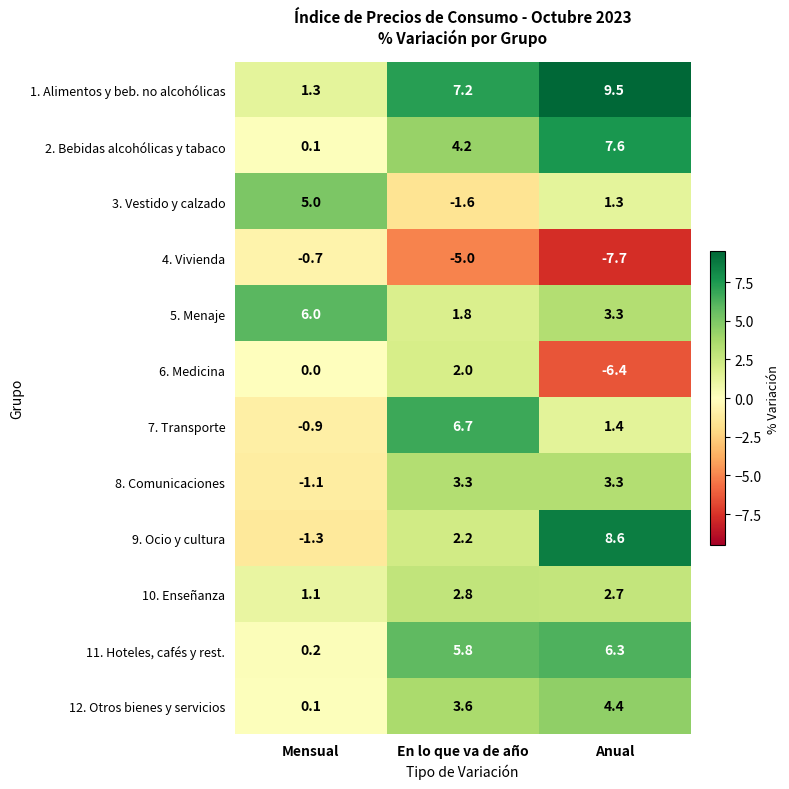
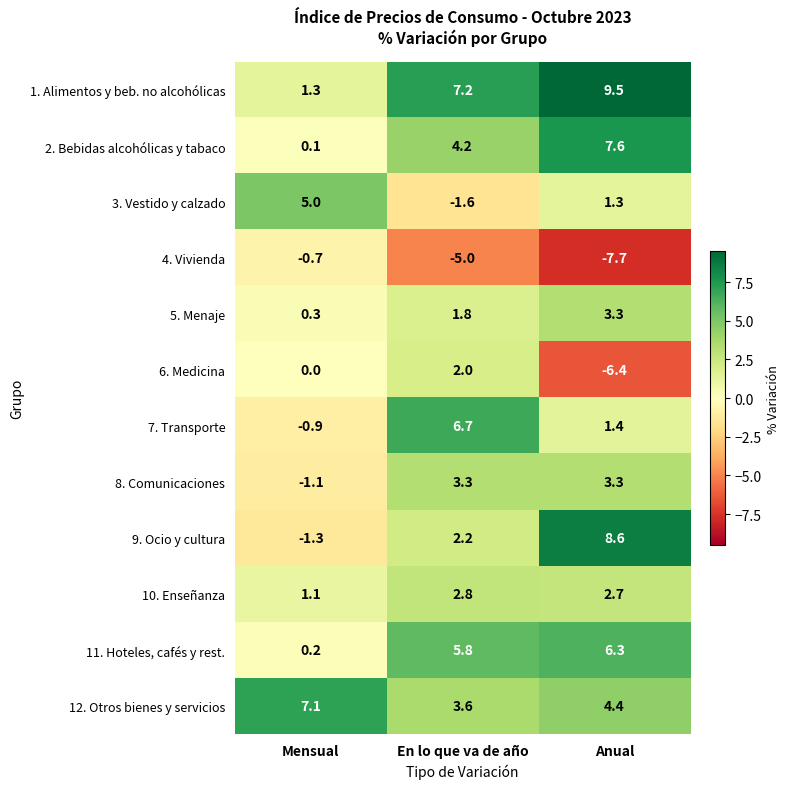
  {
    "1. Alimentos y beb. no alcohólicas": {
      "Mensual": 1.3,
      "En lo que va de año": 7.2,
      "Anual": 9.5
    },
    "2. Bebidas alcohólicas y tabaco": {
      "Mensual": 0.1,
      "En lo que va de año": 4.2,
      "Anual": 7.6
    },
    "3. Vestido y calzado": {
      "Mensual": 5.0,
      "En lo que va de año": -1.6,
      "Anual": 1.3
    },
    "4. Vivienda": {
      "Mensual": -0.7,
      "En lo que va de año": -5.0,
      "Anual": -7.7
    },
    "5. Menaje": {
-     "Mensual": 6.0,
+     "Mensual": 0.3,
      "En lo que va de año": 1.8,
      "Anual": 3.3
    },
    "6. Medicina": {
      "Mensual": 0.0,
      "En lo que va de año": 2.0,
      "Anual": -6.4
    },
    "7. Transporte": {
      "Mensual": -0.9,
      "En lo que va de año": 6.7,
      "Anual": 1.4
    },
    "8. Comunicaciones": {
      "Mensual": -1.1,
      "En lo que va de año": 3.3,
      "Anual": 3.3
    },
    "9. Ocio y cultura": {
      "Mensual": -1.3,
      "En lo que va de año": 2.2,
      "Anual": 8.6
    },
    "10. Enseñanza": {
      "Mensual": 1.1,
      "En lo que va de año": 2.8,
      "Anual": 2.7
    },
    "11. Hoteles, cafés y rest.": {
      "Mensual": 0.2,
      "En lo que va de año": 5.8,
      "Anual": 6.3
    },
    "12. Otros bienes y servicios": {
-     "Mensual": 0.1,
+     "Mensual": 7.1,
      "En lo que va de año": 3.6,
      "Anual": 4.4
    }
  }
